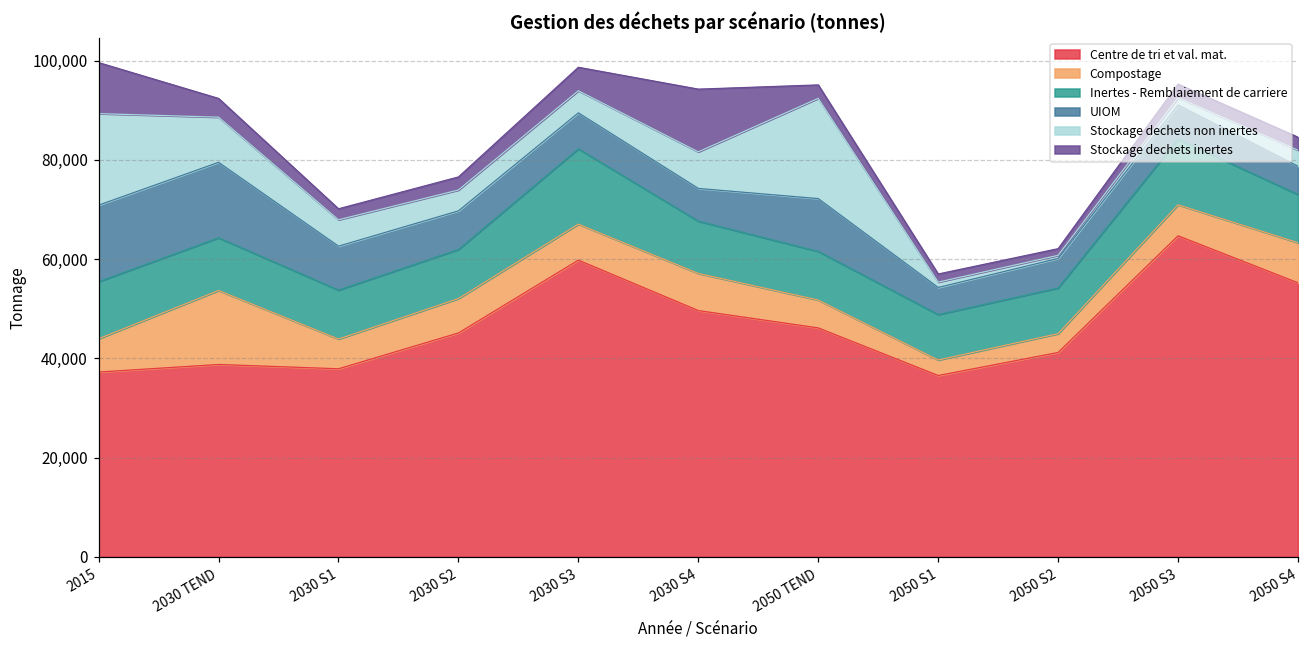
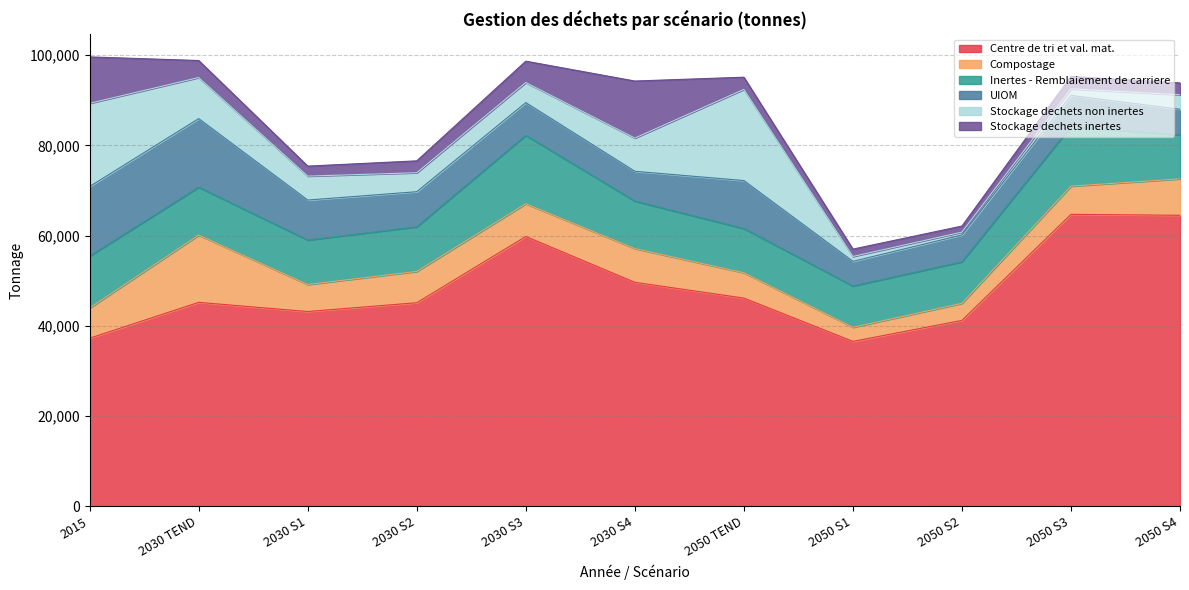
  {
    "Centre de tri et val. mat.": {
      "2015": "37,000",
-     "2030 TEND": "39,000",
-     "2030 S1": "38,000",
+     "2030 TEND": "45,000",
+     "2030 S1": "43,000",
      "2030 S2": "45,000",
      "2030 S3": "60,000",
      "2030 S4": "50,000",
      "2050 TEND": "46,000",
      "2050 S1": "37,000",
      "2050 S2": "41,000",
      "2050 S3": "65,000",
-     "2050 S4": "55,000"
+     "2050 S4": "65,000"
    },
    "Compostage": {
      "2015": "7,000",
      "2030 TEND": "15,000",
      "2030 S1": "6,000",
      "2030 S2": "7,000",
      "2030 S3": "7,000",
      "2030 S4": "7,000",
      "2050 TEND": "6,000",
      "2050 S1": "3,000",
      "2050 S2": "4,000",
      "2050 S3": "6,000",
      "2050 S4": "8,000"
    },
    "Stockage dechets non inertes": {
      "2015": "18,000",
      "2030 TEND": "9,000",
      "2030 S1": "5,000",
      "2030 S2": "4,000",
      "2030 S3": "4,000",
      "2030 S4": "7,000",
      "2050 TEND": "20,000",
      "2050 S1": "1,000",
      "2050 S2": "1,000",
      "2050 S4": "3,000"
    },
    "Stockage dechets inertes": {
      "2015": "10,000",
      "2030 TEND": "4,000",
      "2030 S1": "2,000",
      "2030 S2": "3,000",
      "2030 S3": "5,000",
      "2030 S4": "13,000",
      "2050 TEND": "3,000",
      "2050 S1": "2,000",
      "2050 S2": "1,000",
      "2050 S4": "3,000"
    }
  }
